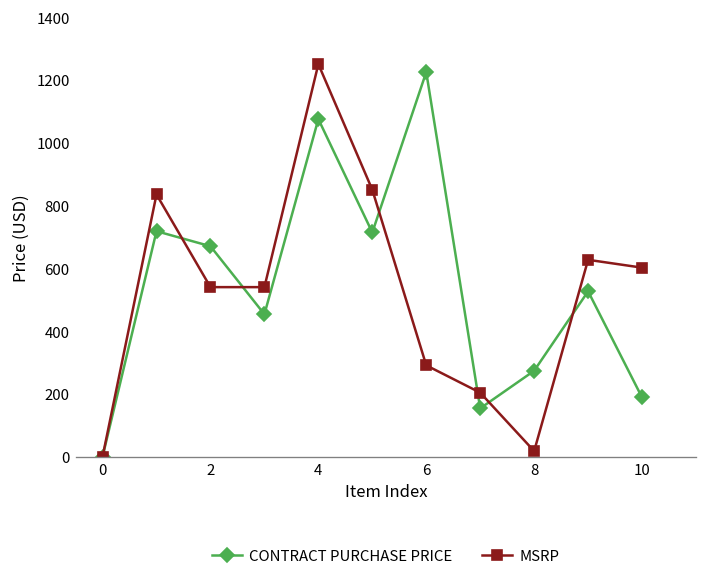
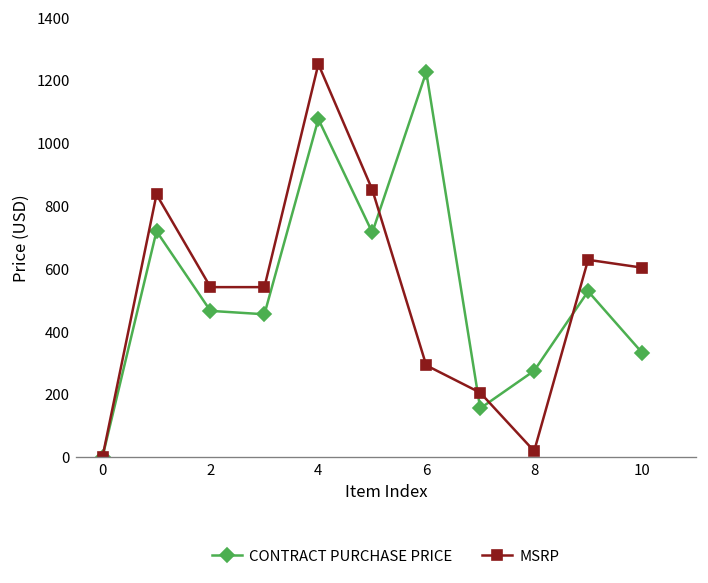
  {
    "CONTRACT PURCHASE PRICE": {
-     "2": 670,
+     "2": 460,
      "4": 1080,
      "6": 1220,
      "8": 270,
-     "10": 190
+     "10": 330
    },
    "MSRP": {
      "2": 540,
      "4": 1250,
      "6": 290,
      "8": 20,
      "10": 600
    }
  }
